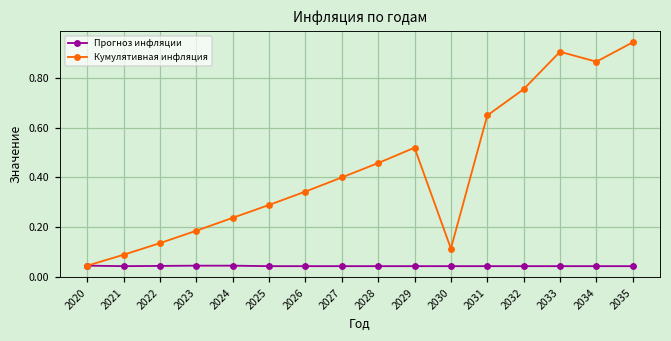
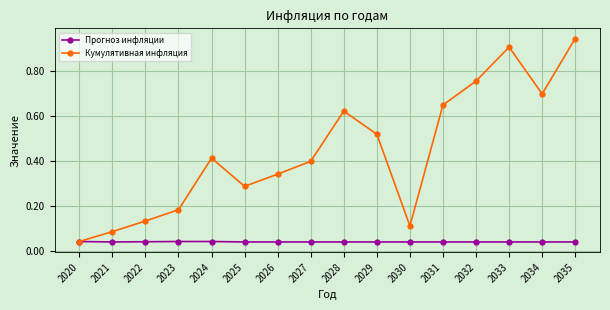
  {
    "Прогноз инфляции": {
      "2021": 0.04,
      "2022": 0.04,
      "2023": 0.04,
      "2024": 0.04,
      "2025": 0.04,
      "2026": 0.04,
      "2027": 0.04,
      "2028": 0.04,
      "2029": 0.04,
      "2030": 0.04,
      "2031": 0.04,
      "2032": 0.04,
      "2033": 0.04,
      "2034": 0.04,
      "2035": 0.04
    },
    "Кумулятивная инфляция": {
      "2021": 0.09,
      "2022": 0.14,
      "2023": 0.19,
-     "2024": 0.24,
+     "2024": 0.41,
      "2025": 0.29,
      "2026": 0.34,
      "2027": 0.40,
-     "2028": 0.46,
+     "2028": 0.62,
      "2029": 0.52,
      "2030": 0.11,
      "2031": 0.65,
      "2032": 0.76,
      "2033": 0.91,
-     "2034": 0.87,
+     "2034": 0.70,
      "2035": 0.95
    }
  }
